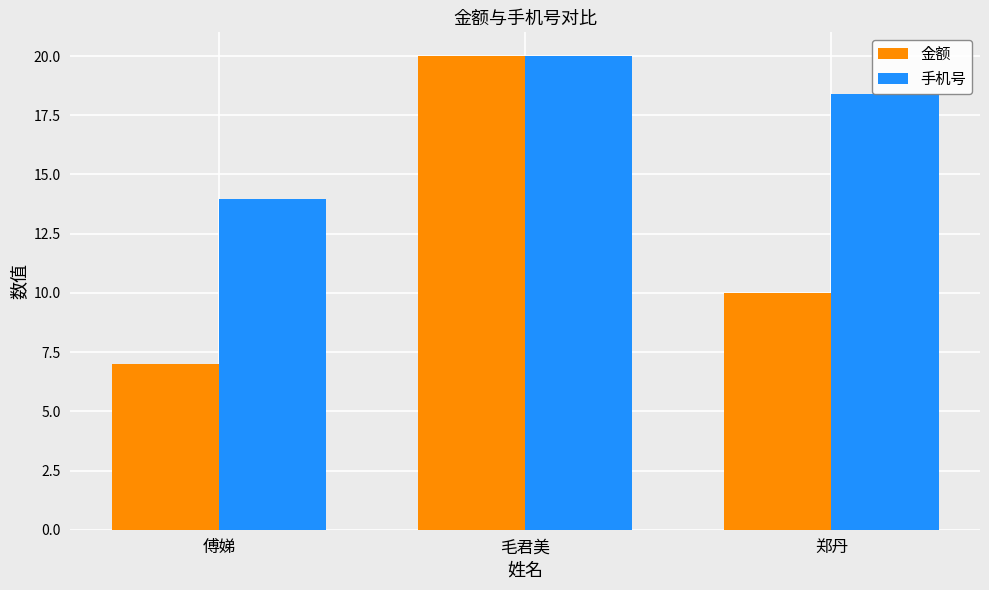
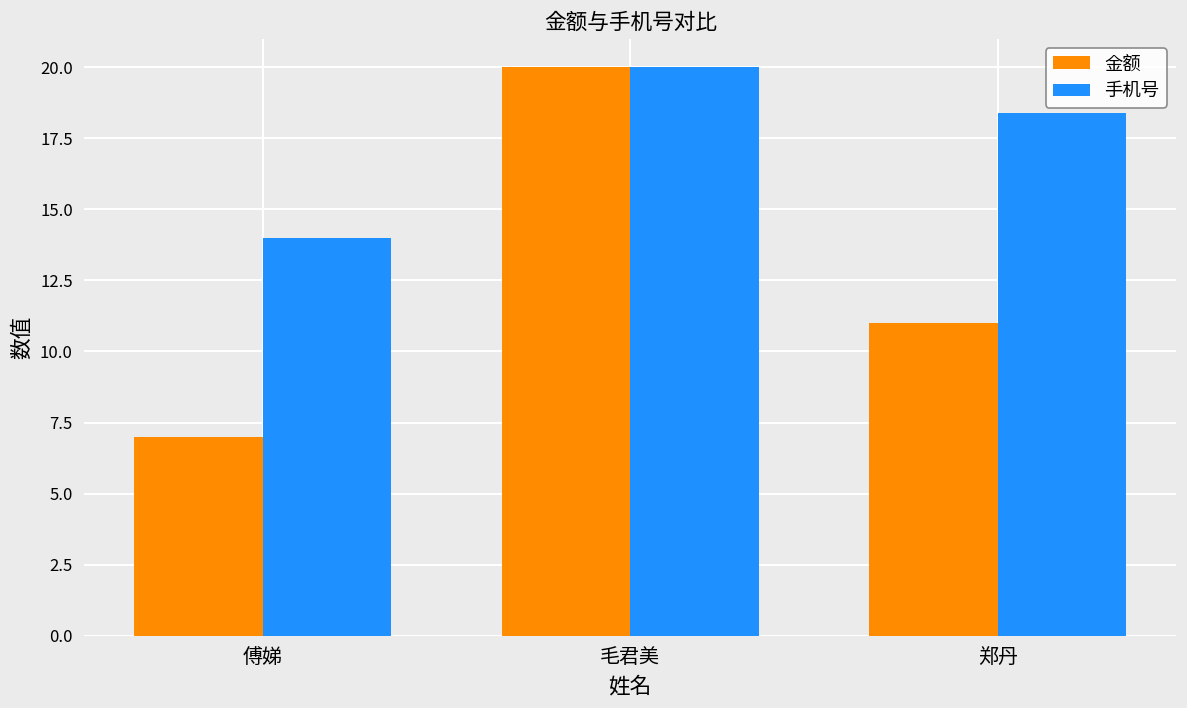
  {
    "金额": {
      "傅娣": 7,
      "毛君美": 20,
-     "郑丹": 10
+     "郑丹": 11
    },
    "手机号": {
      "傅娣": 14,
      "毛君美": 20,
      "郑丹": 18.4
    }
  }
